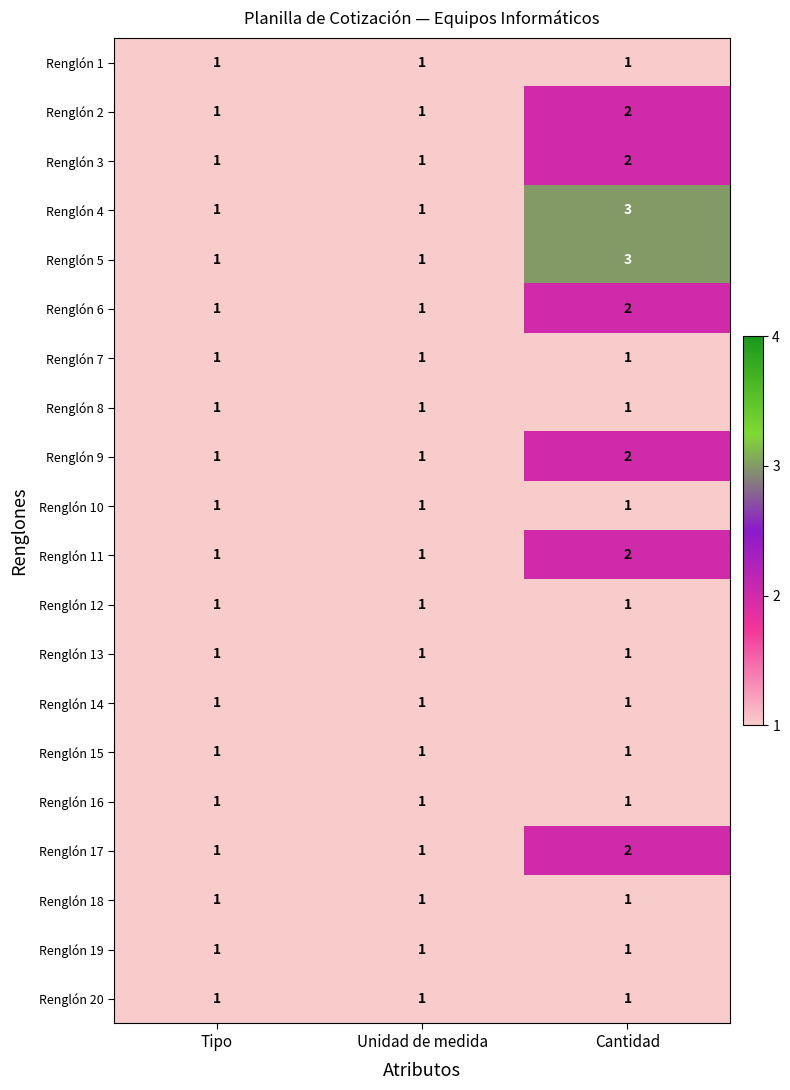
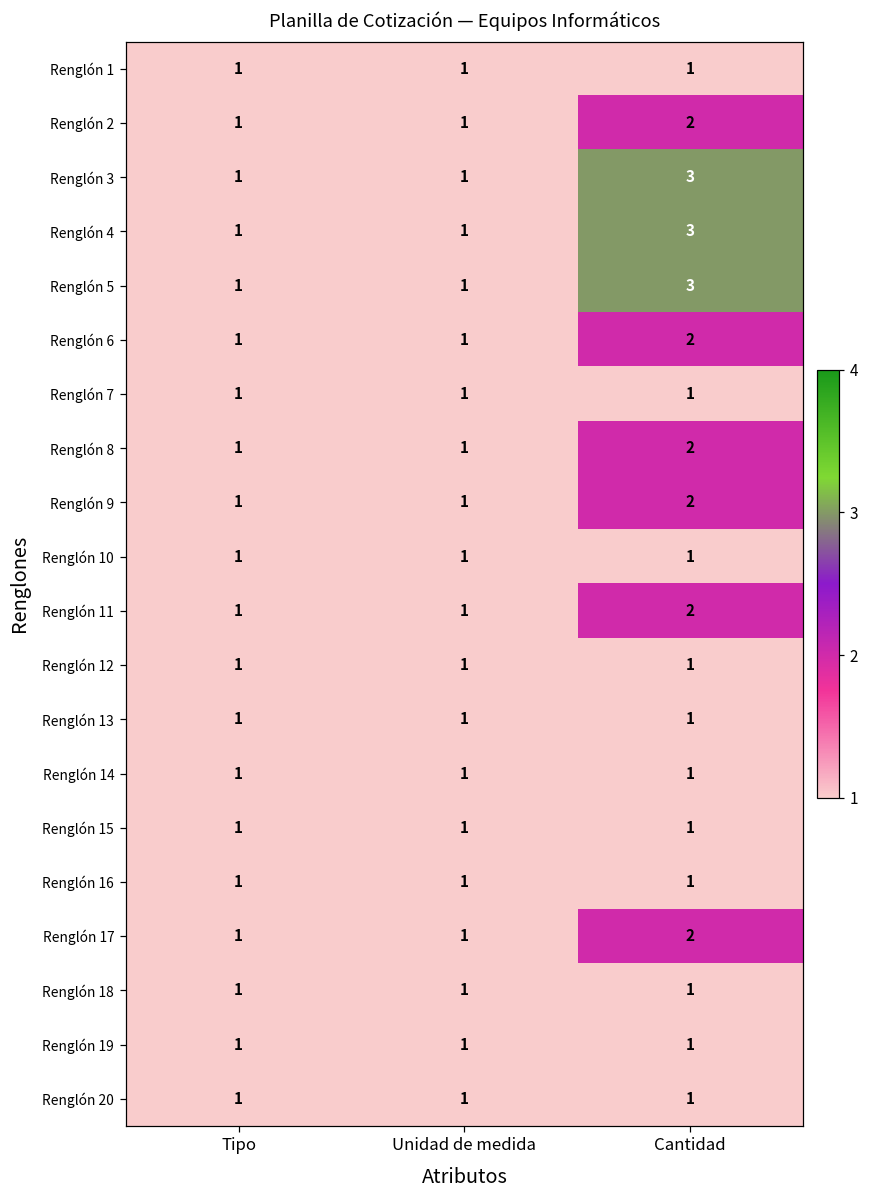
  {
    "Renglón 1": {
      "Tipo": 1,
      "Unidad de medida": 1,
      "Cantidad": 1
    },
    "Renglón 2": {
      "Tipo": 1,
      "Unidad de medida": 1,
      "Cantidad": 2
    },
    "Renglón 3": {
      "Tipo": 1,
      "Unidad de medida": 1,
-     "Cantidad": 2
+     "Cantidad": 3
    },
    "Renglón 4": {
      "Tipo": 1,
      "Unidad de medida": 1,
      "Cantidad": 3
    },
    "Renglón 5": {
      "Tipo": 1,
      "Unidad de medida": 1,
      "Cantidad": 3
    },
    "Renglón 6": {
      "Tipo": 1,
      "Unidad de medida": 1,
      "Cantidad": 2
    },
    "Renglón 7": {
      "Tipo": 1,
      "Unidad de medida": 1,
      "Cantidad": 1
    },
    "Renglón 8": {
      "Tipo": 1,
      "Unidad de medida": 1,
-     "Cantidad": 1
+     "Cantidad": 2
    },
    "Renglón 9": {
      "Tipo": 1,
      "Unidad de medida": 1,
      "Cantidad": 2
    },
    "Renglón 10": {
      "Tipo": 1,
      "Unidad de medida": 1,
      "Cantidad": 1
    },
    "Renglón 11": {
      "Tipo": 1,
      "Unidad de medida": 1,
      "Cantidad": 2
    },
    "Renglón 12": {
      "Tipo": 1,
      "Unidad de medida": 1,
      "Cantidad": 1
    },
    "Renglón 13": {
      "Tipo": 1,
      "Unidad de medida": 1,
      "Cantidad": 1
    },
    "Renglón 14": {
      "Tipo": 1,
      "Unidad de medida": 1,
      "Cantidad": 1
    },
    "Renglón 15": {
      "Tipo": 1,
      "Unidad de medida": 1,
      "Cantidad": 1
    },
    "Renglón 16": {
      "Tipo": 1,
      "Unidad de medida": 1,
      "Cantidad": 1
    },
    "Renglón 17": {
      "Tipo": 1,
      "Unidad de medida": 1,
      "Cantidad": 2
    },
    "Renglón 18": {
      "Tipo": 1,
      "Unidad de medida": 1,
      "Cantidad": 1
    },
    "Renglón 19": {
      "Tipo": 1,
      "Unidad de medida": 1,
      "Cantidad": 1
    },
    "Renglón 20": {
      "Tipo": 1,
      "Unidad de medida": 1,
      "Cantidad": 1
    }
  }
